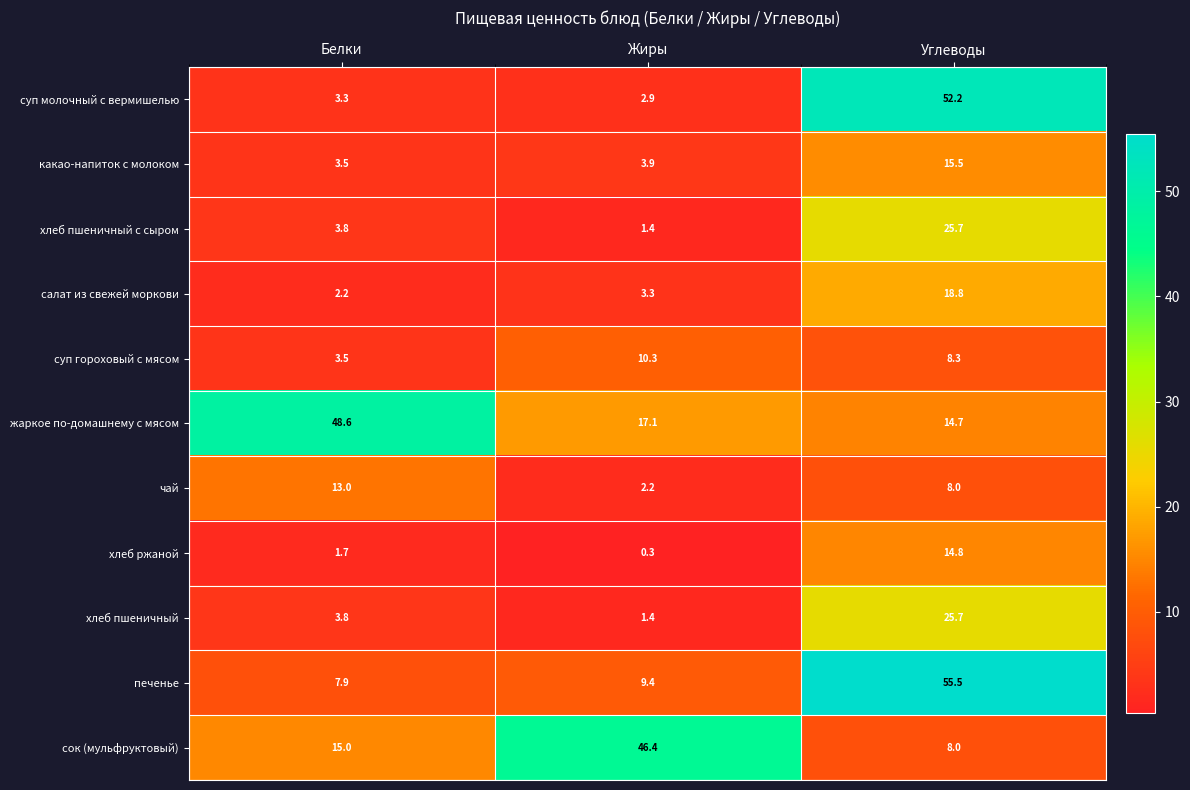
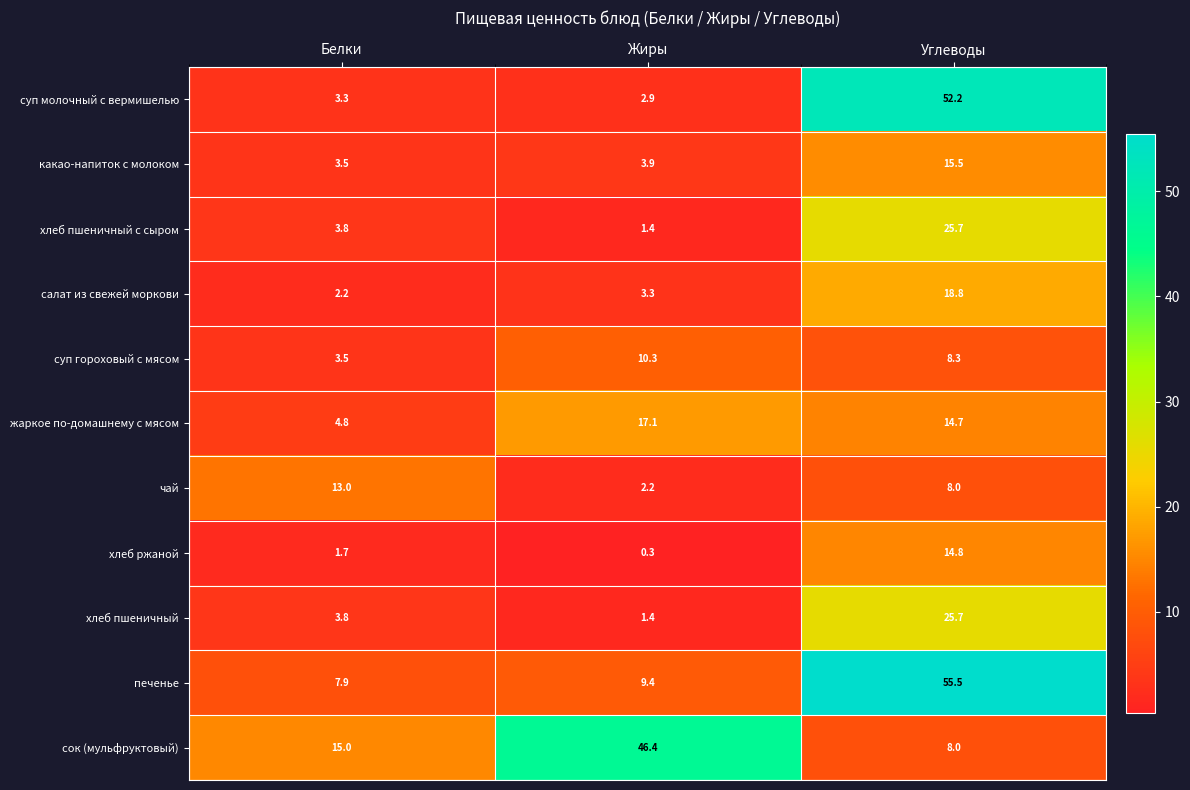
  {
    "суп молочный с вермишелью": {
      "Белки": 3.3,
      "Жиры": 2.9,
      "Углеводы": 52.2
    },
    "какао-напиток с молоком": {
      "Белки": 3.5,
      "Жиры": 3.9,
      "Углеводы": 15.5
    },
    "хлеб пшеничный с сыром": {
      "Белки": 3.8,
      "Жиры": 1.4,
      "Углеводы": 25.7
    },
    "салат из свежей моркови": {
      "Белки": 2.2,
      "Жиры": 3.3,
      "Углеводы": 18.8
    },
    "суп гороховый с мясом": {
      "Белки": 3.5,
      "Жиры": 10.3,
      "Углеводы": 8.3
    },
    "жаркое по-домашнему с мясом": {
-     "Белки": 48.6,
+     "Белки": 4.8,
      "Жиры": 17.1,
      "Углеводы": 14.7
    },
    "чай": {
      "Белки": 13.0,
      "Жиры": 2.2,
      "Углеводы": 8.0
    },
    "хлеб ржаной": {
      "Белки": 1.7,
      "Жиры": 0.3,
      "Углеводы": 14.8
    },
    "хлеб пшеничный": {
      "Белки": 3.8,
      "Жиры": 1.4,
      "Углеводы": 25.7
    },
    "печенье": {
      "Белки": 7.9,
      "Жиры": 9.4,
      "Углеводы": 55.5
    },
    "сок (мульфруктовый)": {
      "Белки": 15.0,
      "Жиры": 46.4,
      "Углеводы": 8.0
    }
  }
